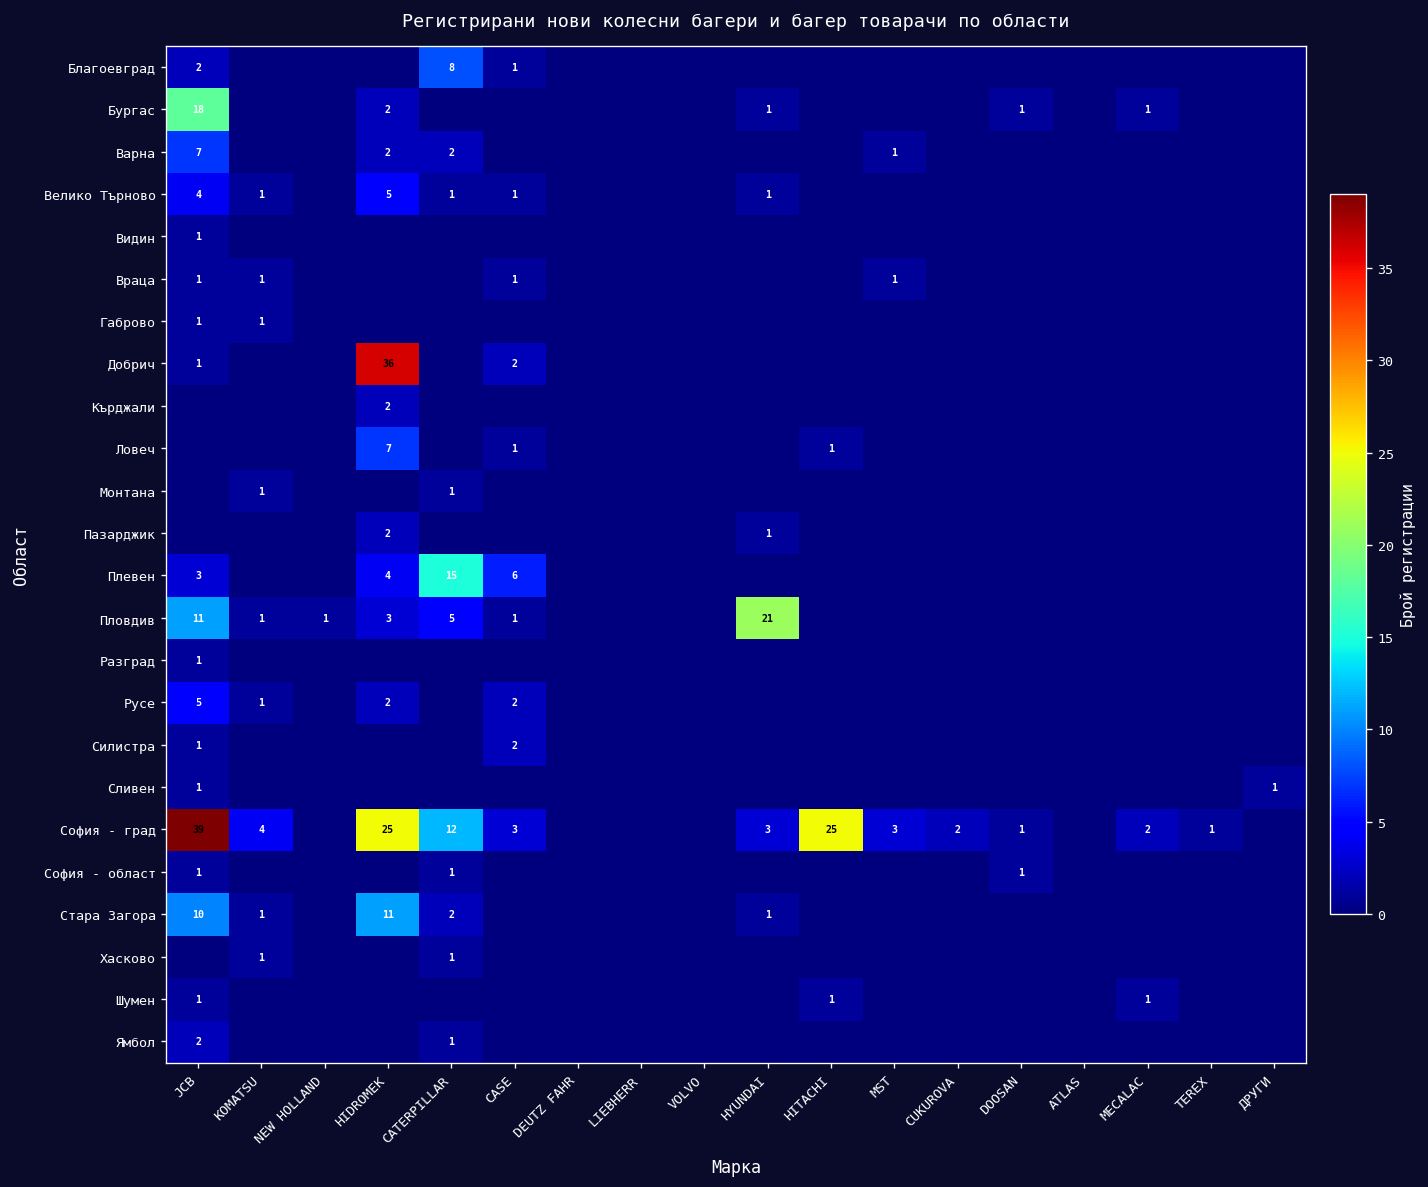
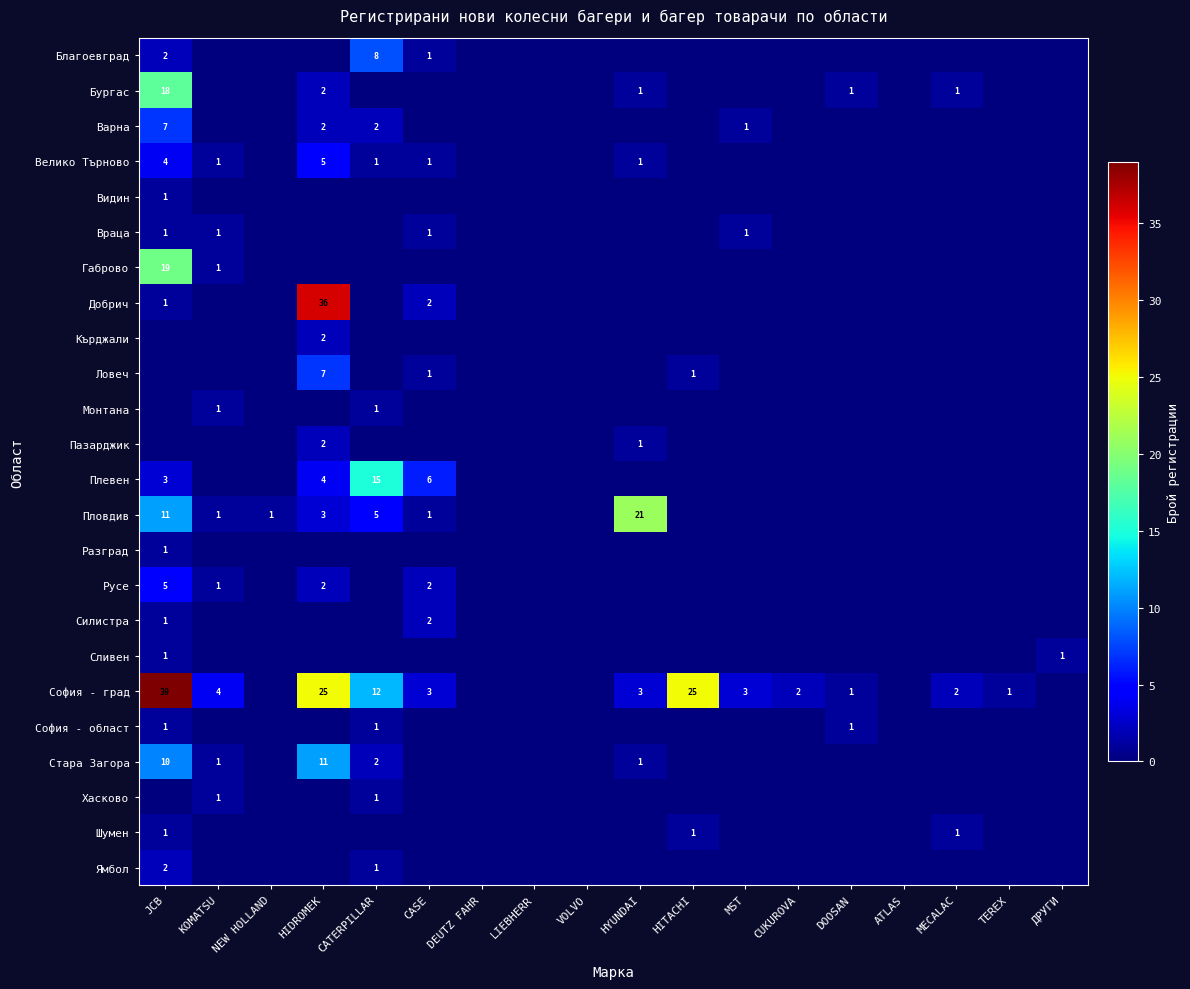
  {
    "Благоевград": {
      "JCB": 2,
      "CATERPILLAR": 8,
      "CASE": 1
    },
    "Бургас": {
      "JCB": 18,
      "HIDROMEK": 2,
      "HYUNDAI": 1,
      "DOOSAN": 1,
      "MECALAC": 1
    },
    "Варна": {
      "JCB": 7,
      "HIDROMEK": 2,
      "CATERPILLAR": 2,
      "MST": 1
    },
    "Велико Търново": {
      "JCB": 4,
      "KOMATSU": 1,
      "HIDROMEK": 5,
      "CATERPILLAR": 1,
      "CASE": 1,
      "HYUNDAI": 1
    },
    "Видин": {
      "JCB": 1
    },
    "Враца": {
      "JCB": 1,
      "KOMATSU": 1,
      "CASE": 1,
      "MST": 1
    },
    "Габрово": {
-     "JCB": 1,
+     "JCB": 19,
      "KOMATSU": 1
    },
    "Добрич": {
      "JCB": 1,
      "HIDROMEK": 36,
      "CASE": 2
    },
    "Кърджали": {
      "HIDROMEK": 2
    },
    "Ловеч": {
      "HIDROMEK": 7,
      "CASE": 1,
      "HITACHI": 1
    },
    "Монтана": {
      "KOMATSU": 1,
      "CATERPILLAR": 1
    },
    "Пазарджик": {
      "HIDROMEK": 2,
      "HYUNDAI": 1
    },
    "Плевен": {
      "JCB": 3,
      "HIDROMEK": 4,
      "CATERPILLAR": 15,
      "CASE": 6
    },
    "Пловдив": {
      "JCB": 11,
      "KOMATSU": 1,
      "NEW HOLLAND": 1,
      "HIDROMEK": 3,
      "CATERPILLAR": 5,
      "CASE": 1,
      "HYUNDAI": 21
    },
    "Разград": {
      "JCB": 1
    },
    "Русе": {
      "JCB": 5,
      "KOMATSU": 1,
      "HIDROMEK": 2,
      "CASE": 2
    },
    "Силистра": {
      "JCB": 1,
      "CASE": 2
    },
    "Сливен": {
      "JCB": 1,
      "ДРУГИ": 1
    },
    "София - град": {
      "JCB": 39,
      "KOMATSU": 4,
      "HIDROMEK": 25,
      "CATERPILLAR": 12,
      "CASE": 3,
      "HYUNDAI": 3,
      "HITACHI": 25,
      "MST": 3,
      "CUKUROVA": 2,
      "DOOSAN": 1,
      "MECALAC": 2,
      "TEREX": 1
    },
    "София - област": {
      "JCB": 1,
      "CATERPILLAR": 1,
      "DOOSAN": 1
    },
    "Стара Загора": {
      "JCB": 10,
      "KOMATSU": 1,
      "HIDROMEK": 11,
      "CATERPILLAR": 2,
      "HYUNDAI": 1
    },
    "Хасково": {
      "KOMATSU": 1,
      "CATERPILLAR": 1
    },
    "Шумен": {
      "JCB": 1,
      "HITACHI": 1,
      "MECALAC": 1
    },
    "Ямбол": {
      "JCB": 2,
      "CATERPILLAR": 1
    }
  }
